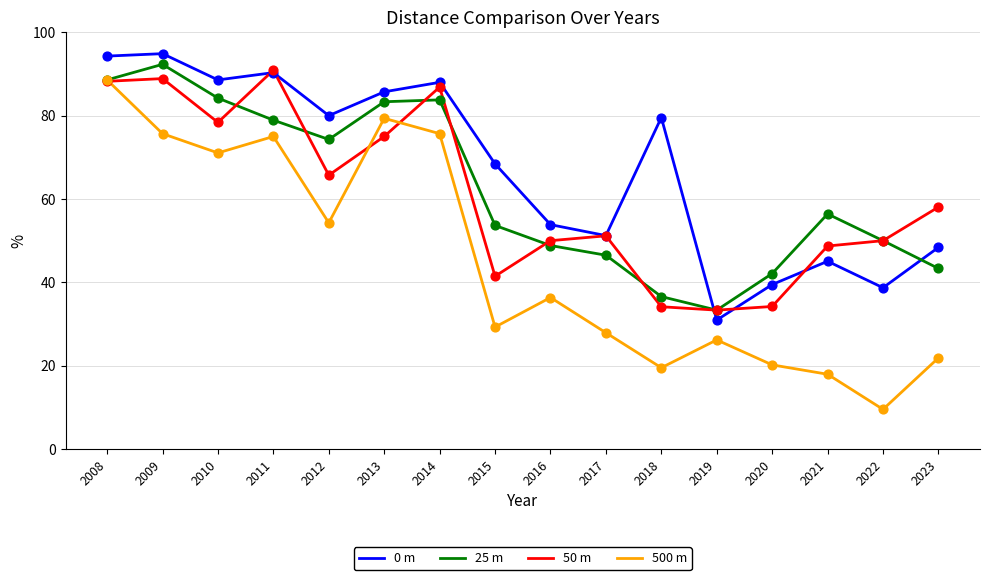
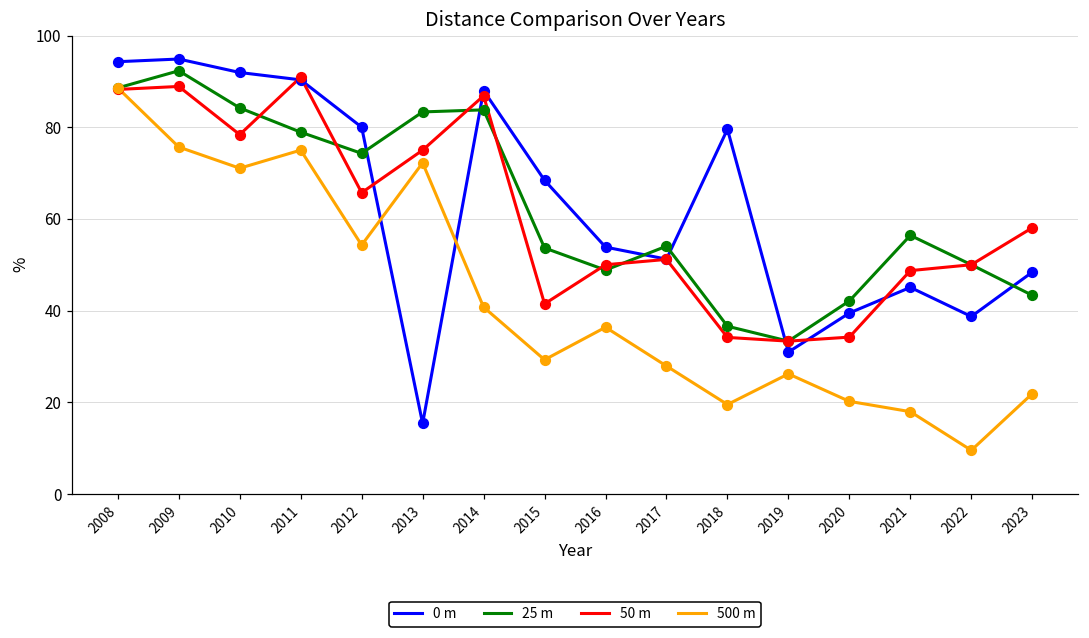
  {
    "0 m": {
      "2008": 94,
      "2009": 95,
-     "2010": 89,
+     "2010": 92,
      "2012": 80,
-     "2013": 86,
+     "2013": 15,
      "2014": 88,
      "2015": 68,
      "2016": 54,
      "2018": 80,
      "2019": 31,
      "2020": 39,
      "2021": 45,
      "2022": 39,
      "2023": 48
    },
    "25 m": {
      "2009": 92,
      "2010": 84,
      "2011": 79,
      "2012": 74,
      "2013": 83,
      "2014": 84,
      "2015": 54,
      "2016": 49,
-     "2017": 47,
+     "2017": 54,
      "2018": 37,
      "2020": 42,
      "2021": 56,
      "2023": 43
    },
    "50 m": {
      "2009": 89,
      "2010": 78,
      "2012": 66,
      "2013": 75,
      "2014": 87,
      "2015": 41,
      "2016": 50,
      "2018": 34,
      "2020": 34,
      "2021": 49,
      "2023": 58
    },
    "500 m": {
      "2009": 76,
      "2010": 71,
      "2011": 75,
      "2012": 54,
-     "2013": 79,
-     "2014": 76,
+     "2013": 72,
+     "2014": 41,
      "2015": 29,
      "2016": 36,
      "2017": 28,
      "2018": 20,
      "2019": 26,
      "2020": 20,
      "2021": 18,
      "2022": 10,
      "2023": 22
    }
  }
